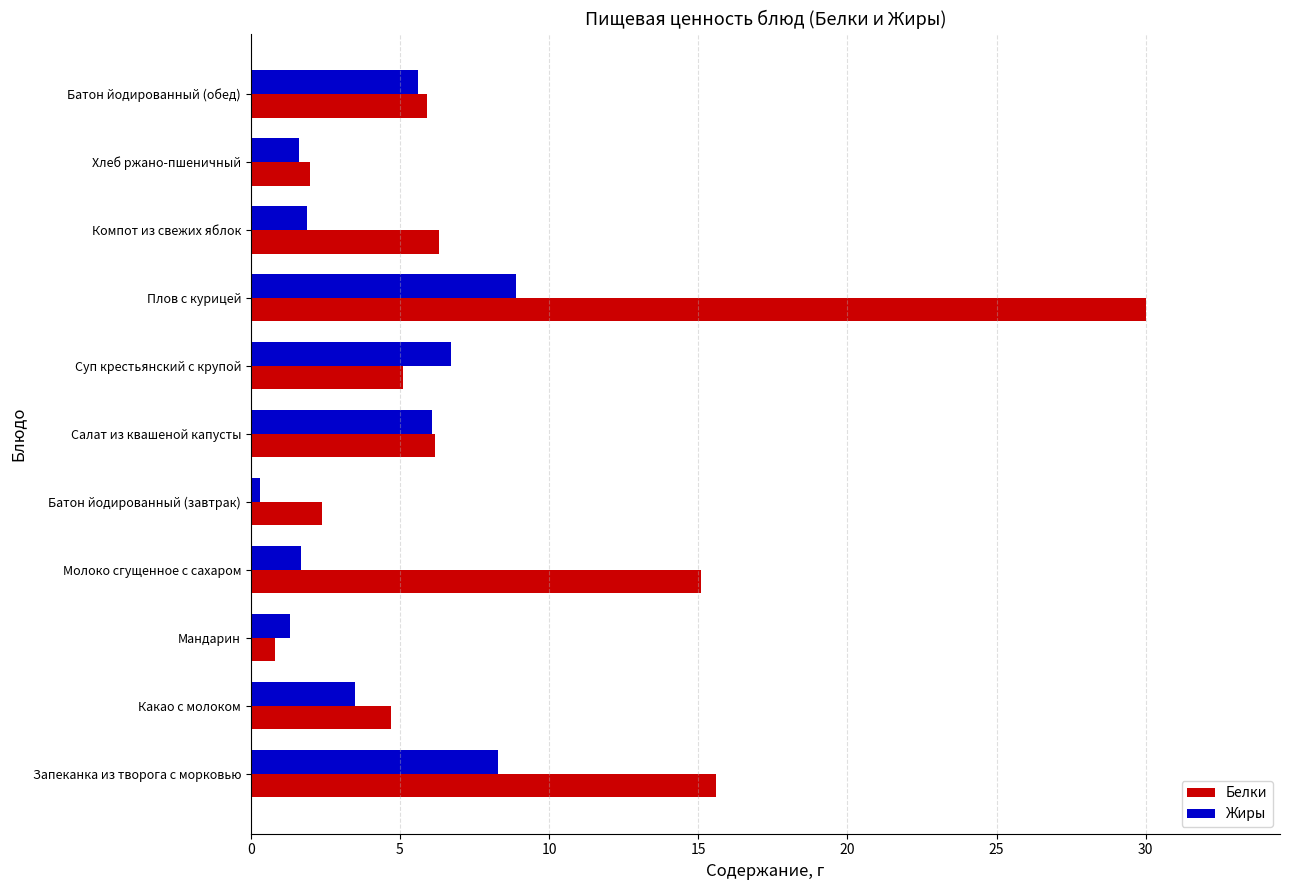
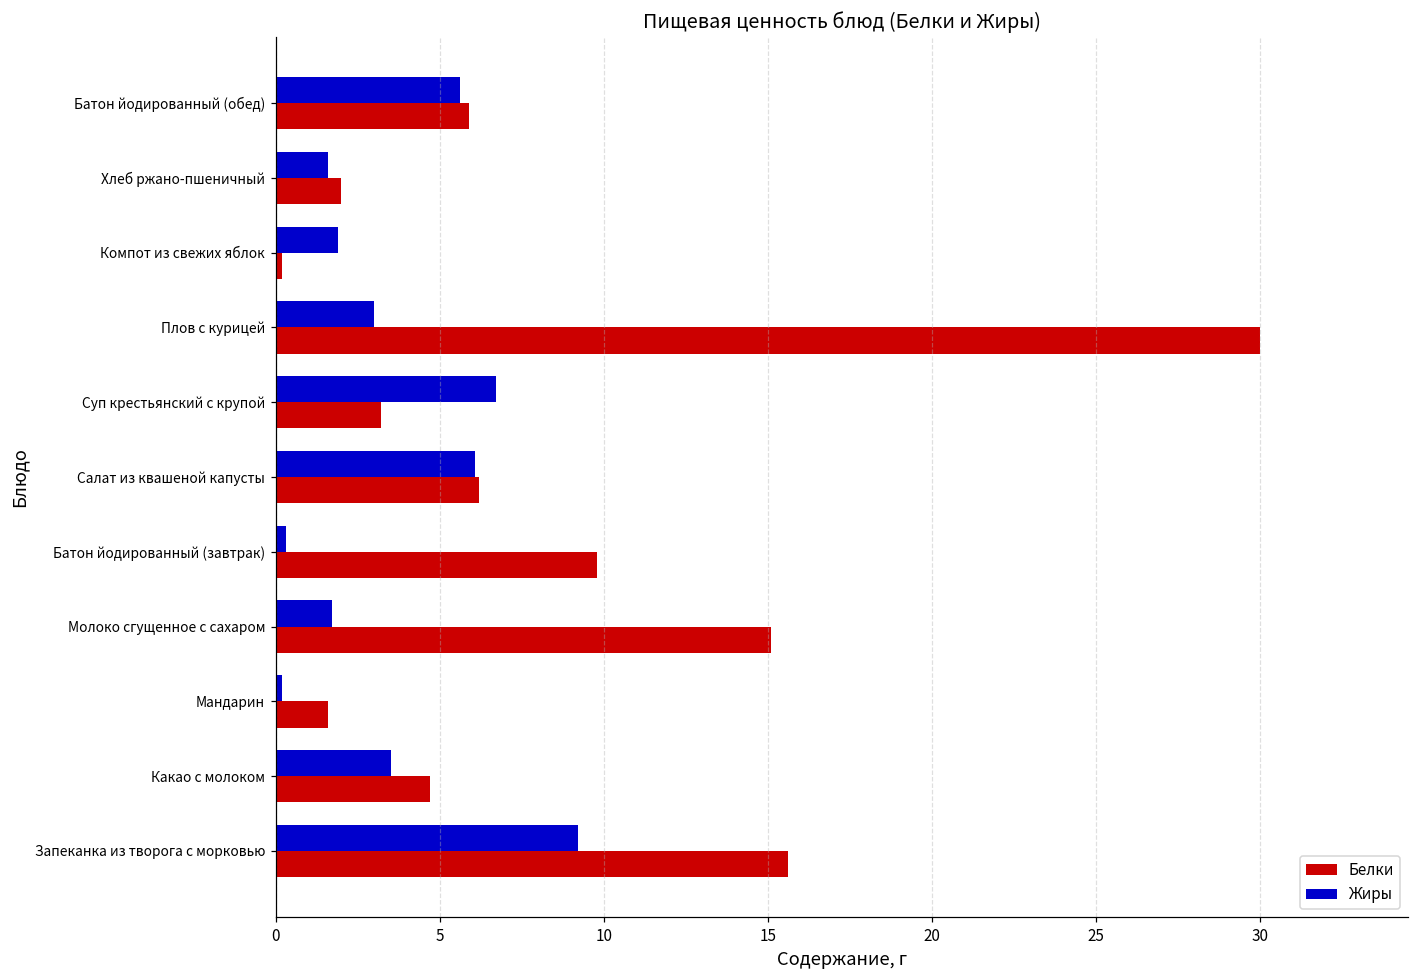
  {
    "Белки": {
      "Батон йодированный (обед)": 5.9,
      "Хлеб ржано-пшеничный": 2.0,
-     "Компот из свежих яблок": 6.3,
+     "Компот из свежих яблок": 0.2,
      "Плов с курицей": 30.0,
-     "Суп крестьянский с крупой": 5.1,
+     "Суп крестьянский с крупой": 3.2,
      "Салат из квашеной капусты": 6.2,
-     "Батон йодированный (завтрак)": 2.4,
+     "Батон йодированный (завтрак)": 9.8,
      "Молоко сгущенное с сахаром": 15.1,
-     "Мандарин": 0.8,
+     "Мандарин": 1.6,
      "Какао с молоком": 4.7,
      "Запеканка из творога с морковью": 15.6
    },
    "Жиры": {
      "Батон йодированный (обед)": 5.6,
      "Хлеб ржано-пшеничный": 1.6,
      "Компот из свежих яблок": 1.9,
-     "Плов с курицей": 8.9,
+     "Плов с курицей": 3.0,
      "Суп крестьянский с крупой": 6.7,
      "Салат из квашеной капусты": 6.1,
      "Батон йодированный (завтрак)": 0.3,
      "Молоко сгущенное с сахаром": 1.7,
-     "Мандарин": 1.3,
+     "Мандарин": 0.2,
      "Какао с молоком": 3.5,
-     "Запеканка из творога с морковью": 8.3
+     "Запеканка из творога с морковью": 9.2
    }
  }
